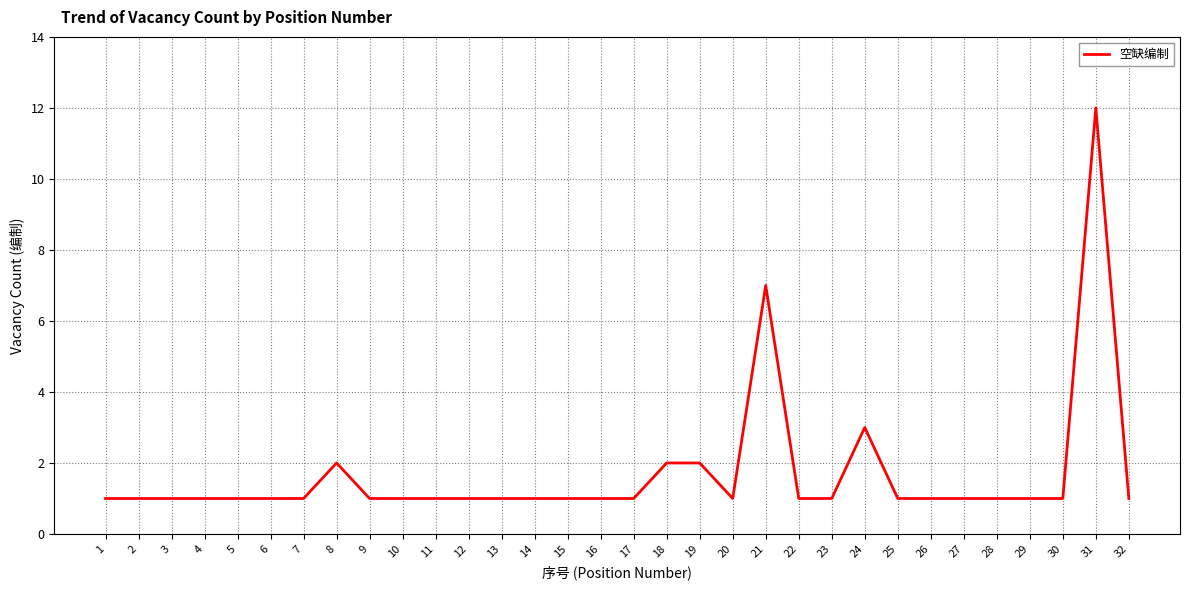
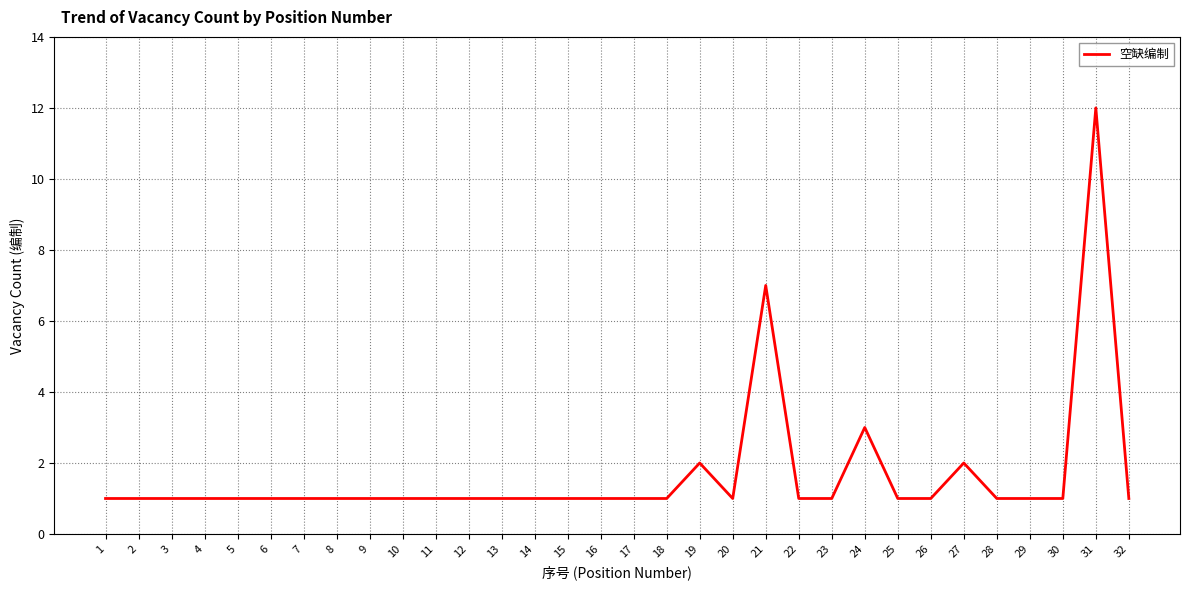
  {
    "1": 1,
    "2": 1,
    "3": 1,
    "4": 1,
    "5": 1,
    "6": 1,
    "7": 1,
-   "8": 2,
+   "8": 1,
    "9": 1,
    "10": 1,
    "11": 1,
    "12": 1,
    "13": 1,
    "14": 1,
    "15": 1,
    "16": 1,
    "17": 1,
-   "18": 2,
+   "18": 1,
    "19": 2,
    "20": 1,
    "21": 7,
    "22": 1,
    "23": 1,
    "24": 3,
    "25": 1,
    "26": 1,
-   "27": 1,
+   "27": 2,
    "28": 1,
    "29": 1,
    "30": 1,
    "31": 12,
    "32": 1
  }
